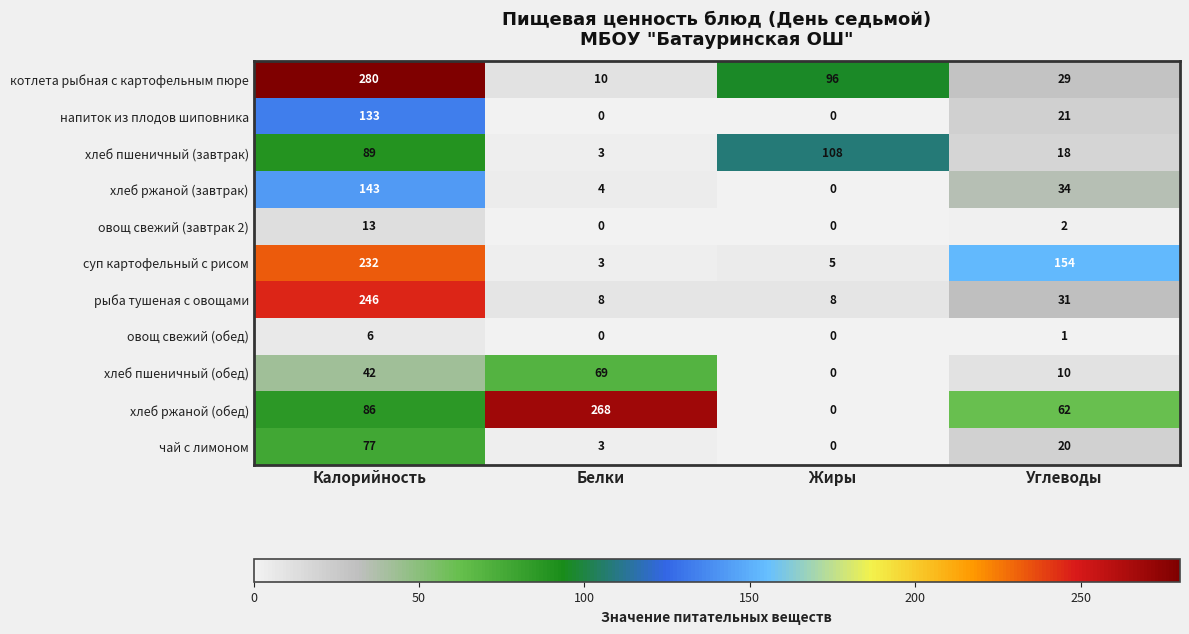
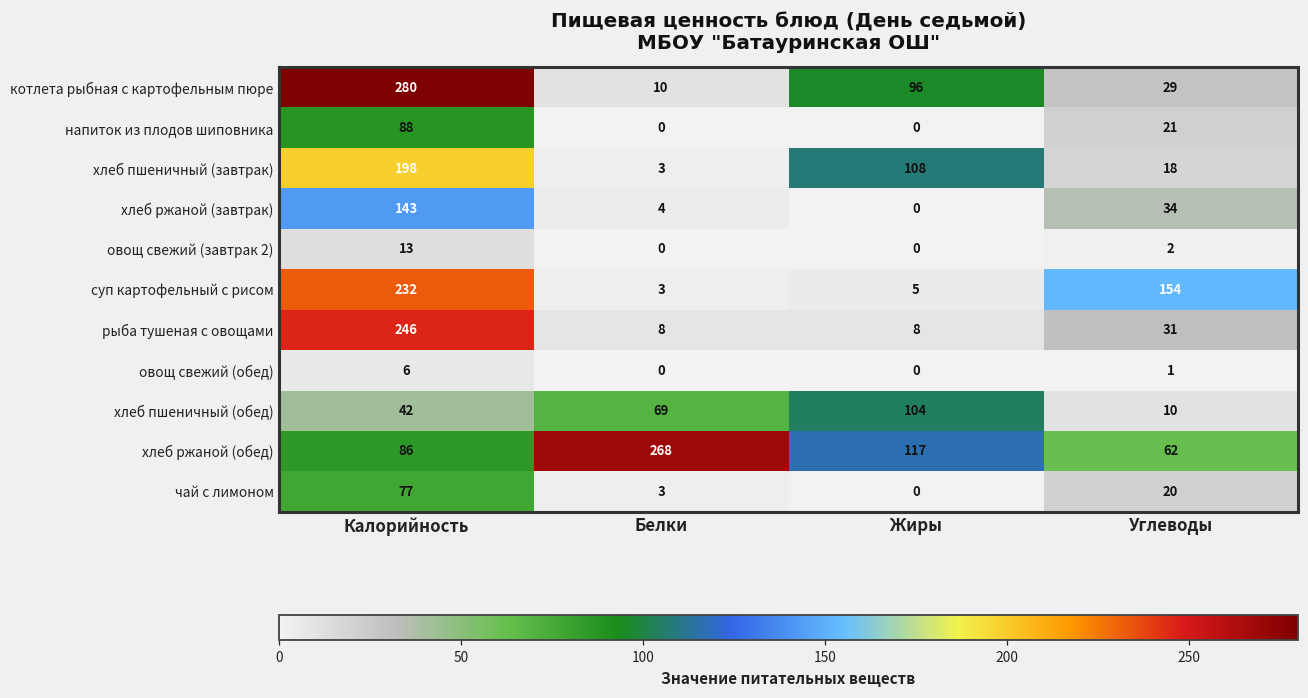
  {
    "котлета рыбная с картофельным пюре": {
      "Калорийность": 280,
      "Белки": 10,
      "Жиры": 96,
      "Углеводы": 29
    },
    "напиток из плодов шиповника": {
-     "Калорийность": 133,
+     "Калорийность": 88,
      "Белки": 0,
      "Жиры": 0,
      "Углеводы": 21
    },
    "хлеб пшеничный (завтрак)": {
-     "Калорийность": 89,
+     "Калорийность": 198,
      "Белки": 3,
      "Жиры": 108,
      "Углеводы": 18
    },
    "хлеб ржаной (завтрак)": {
      "Калорийность": 143,
      "Белки": 4,
      "Жиры": 0,
      "Углеводы": 34
    },
    "овощ свежий (завтрак 2)": {
      "Калорийность": 13,
      "Белки": 0,
      "Жиры": 0,
      "Углеводы": 2
    },
    "суп картофельный с рисом": {
      "Калорийность": 232,
      "Белки": 3,
      "Жиры": 5,
      "Углеводы": 154
    },
    "рыба тушеная с овощами": {
      "Калорийность": 246,
      "Белки": 8,
      "Жиры": 8,
      "Углеводы": 31
    },
    "овощ свежий (обед)": {
      "Калорийность": 6,
      "Белки": 0,
      "Жиры": 0,
      "Углеводы": 1
    },
    "хлеб пшеничный (обед)": {
      "Калорийность": 42,
      "Белки": 69,
-     "Жиры": 0,
+     "Жиры": 104,
      "Углеводы": 10
    },
    "хлеб ржаной (обед)": {
      "Калорийность": 86,
      "Белки": 268,
-     "Жиры": 0,
+     "Жиры": 117,
      "Углеводы": 62
    },
    "чай с лимоном": {
      "Калорийность": 77,
      "Белки": 3,
      "Жиры": 0,
      "Углеводы": 20
    }
  }
